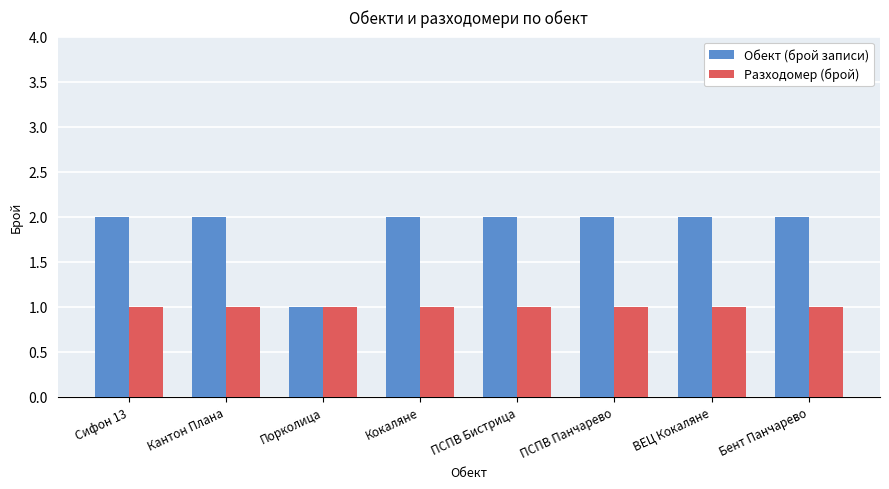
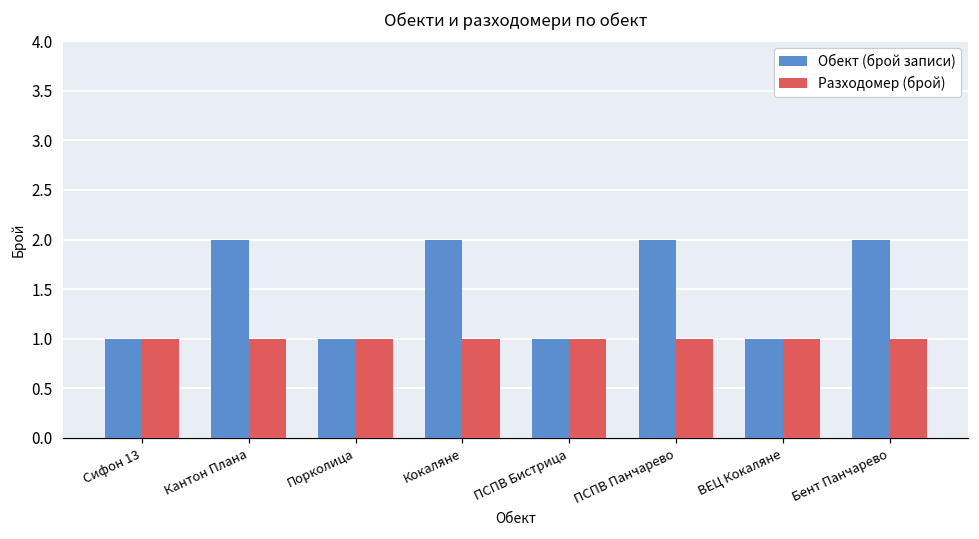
  {
    "Обект (брой записи)": {
-     "Сифон 13": 2,
+     "Сифон 13": 1,
      "Кантон Плана": 2,
      "Порколица": 1,
      "Кокаляне": 2,
-     "ПСПВ Бистрица": 2,
+     "ПСПВ Бистрица": 1,
      "ПСПВ Панчарево": 2,
-     "ВЕЦ Кокаляне": 2,
+     "ВЕЦ Кокаляне": 1,
      "Бент Панчарево": 2
    },
    "Разходомер (брой)": {
      "Сифон 13": 1,
      "Кантон Плана": 1,
      "Порколица": 1,
      "Кокаляне": 1,
      "ПСПВ Бистрица": 1,
      "ПСПВ Панчарево": 1,
      "ВЕЦ Кокаляне": 1,
      "Бент Панчарево": 1
    }
  }
